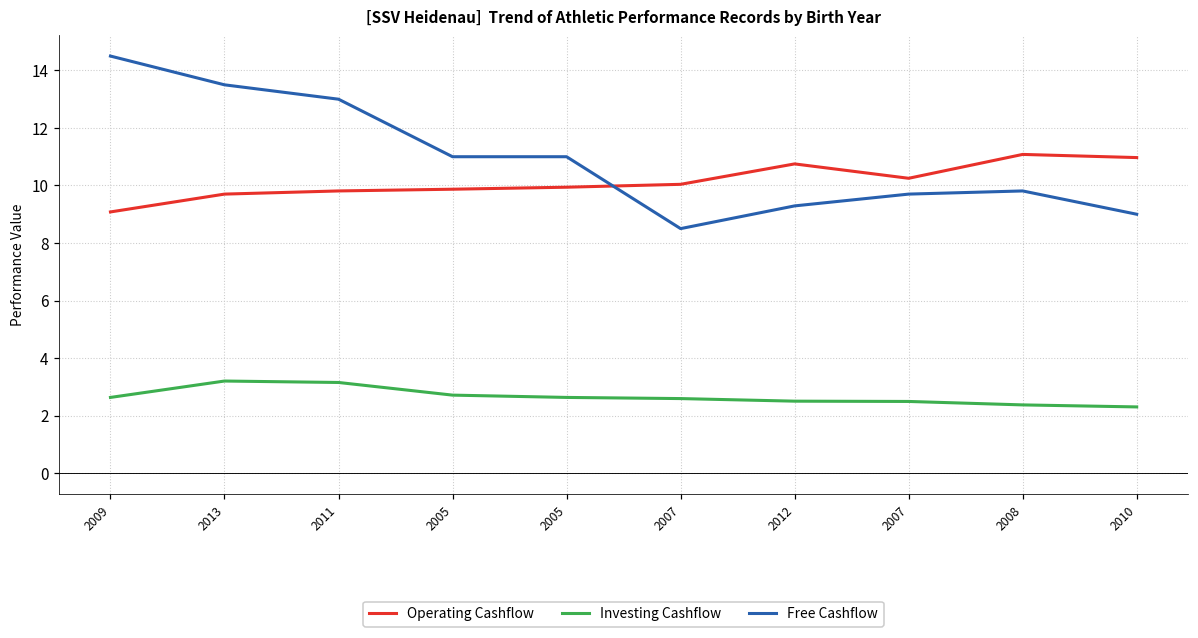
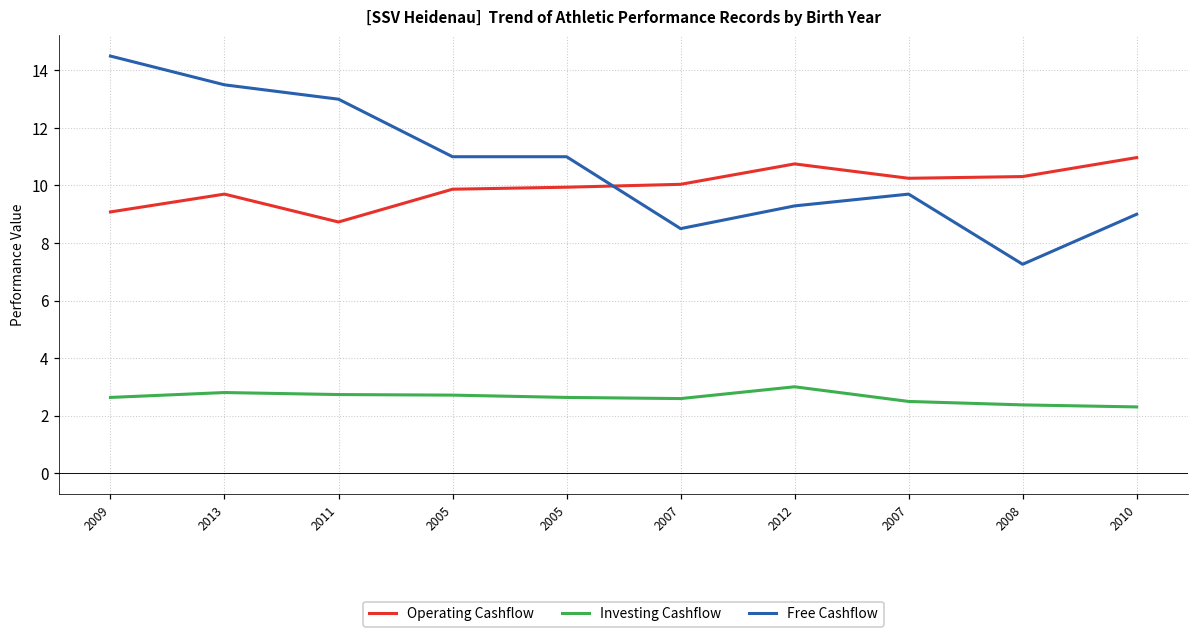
  {
    "Operating Cashflow": {
      "2009": 9.1,
      "2013": 9.7,
-     "2011": 9.8,
+     "2011": 8.7,
      "2012": 10.8,
-     "2008": 11.1,
+     "2008": 10.3,
      "2010": 11.0
    },
    "Investing Cashflow": {
      "2009": 2.6,
-     "2013": 3.2,
-     "2011": 3.2,
-     "2012": 2.5,
+     "2013": 2.8,
+     "2011": 2.7,
+     "2012": 3.0,
      "2008": 2.4,
      "2010": 2.3
    },
    "Free Cashflow": {
      "2009": 14.5,
      "2013": 13.5,
      "2011": 13.0,
      "2012": 9.3,
-     "2008": 9.8,
+     "2008": 7.3,
      "2010": 9.0
    }
  }
